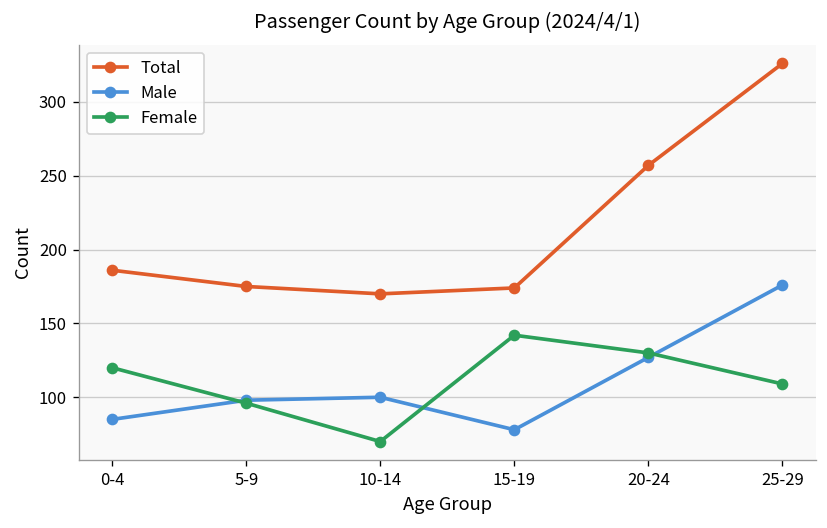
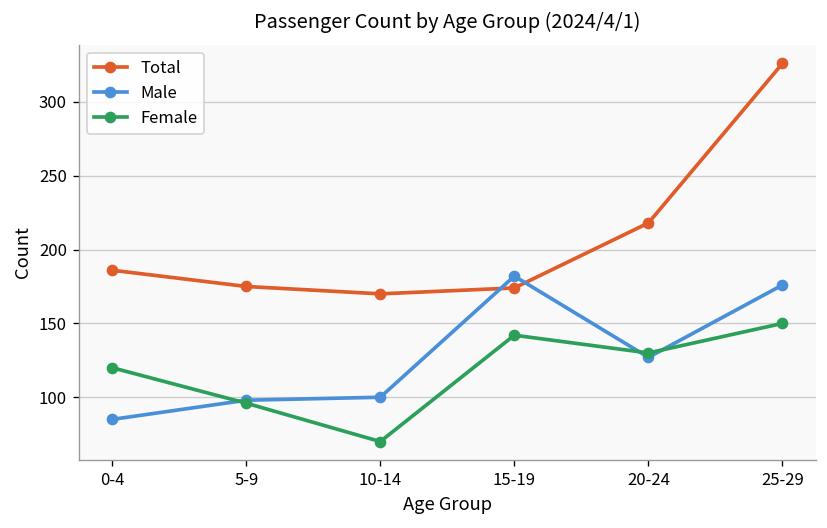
  {
    "Total": {
      "0-4": 186,
      "5-9": 175,
      "10-14": 170,
      "15-19": 174,
-     "20-24": 257,
+     "20-24": 218,
      "25-29": 326
    },
    "Male": {
      "0-4": 85,
      "10-14": 100,
-     "15-19": 78,
+     "15-19": 182,
      "20-24": 127,
      "25-29": 176
    },
    "Female": {
      "0-4": 120,
      "10-14": 70,
      "15-19": 142,
      "20-24": 130,
-     "25-29": 109
+     "25-29": 150
    }
  }
